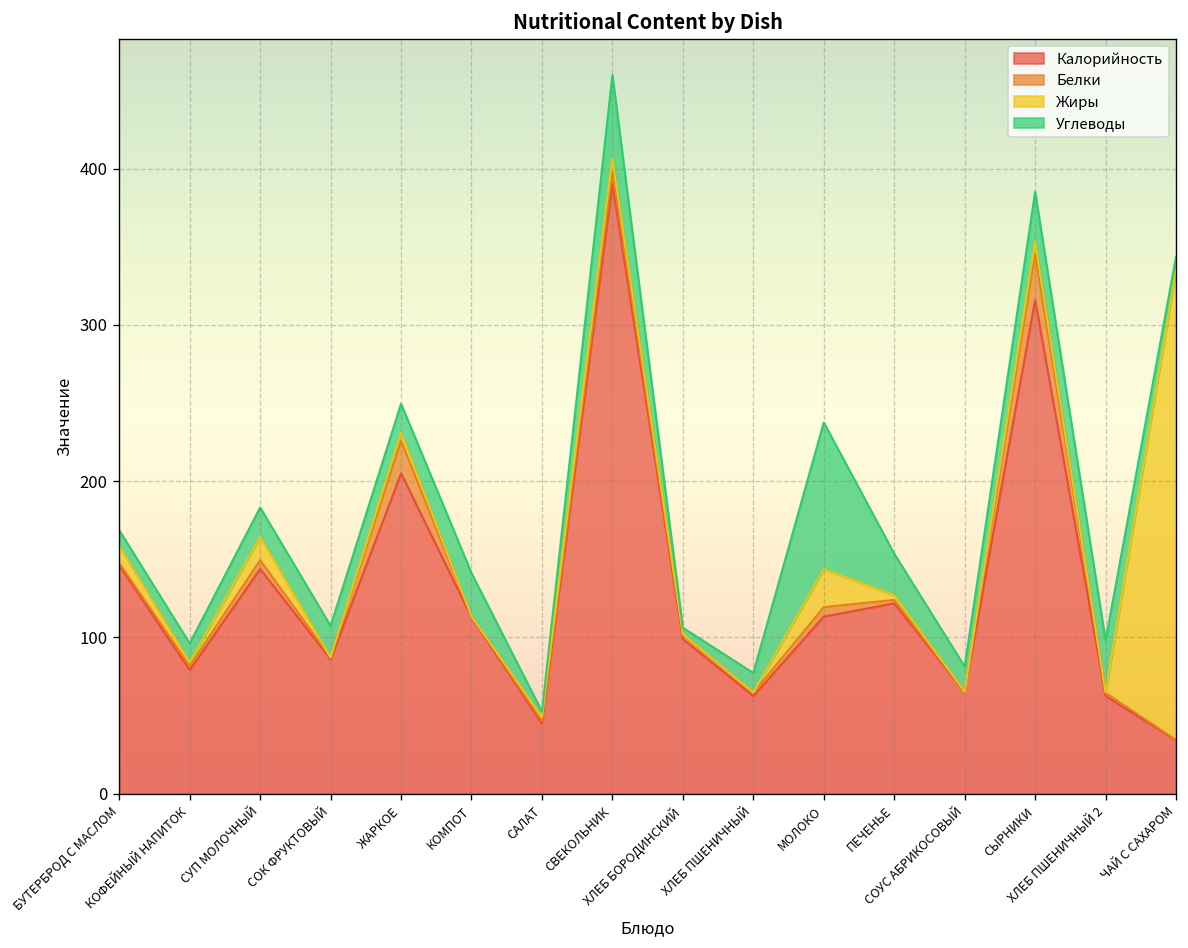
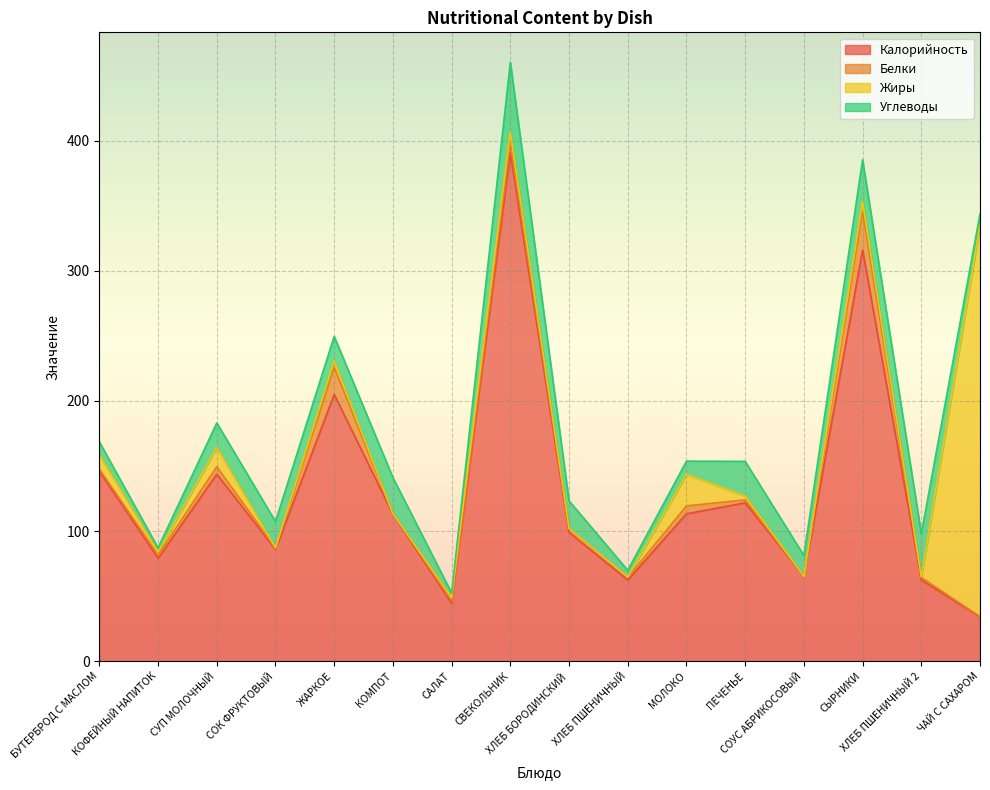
  {
    "Жиры": {
      "БУТЕРБРОД С МАСЛОМ": 11,
      "КОФЕЙНЫЙ НАПИТОК": 2,
      "СУП МОЛОЧНЫЙ": 15,
      "ЖАРКОЕ": 5,
      "САЛАТ": 3,
      "СВЕКОЛЬНИК": 9,
      "МОЛОКО": 24,
      "ПЕЧЕНЬЕ": 3,
      "СЫРНИКИ": 8,
      "ЧАЙ С САХАРОМ": 301
    },
    "Углеводы": {
      "БУТЕРБРОД С МАСЛОМ": 10,
-     "КОФЕЙНЫЙ НАПИТОК": 12,
+     "КОФЕЙНЫЙ НАПИТОК": 3,
      "СУП МОЛОЧНЫЙ": 19,
      "СОК ФРУКТОВЫЙ": 20,
      "ЖАРКОЕ": 19,
      "КОМПОТ": 28,
      "САЛАТ": 4,
      "СВЕКОЛЬНИК": 53,
-     "ХЛЕБ БОРОДИНСКИЙ": 4,
-     "ХЛЕБ ПШЕНИЧНЫЙ": 13,
-     "МОЛОКО": 94,
+     "ХЛЕБ БОРОДИНСКИЙ": 21,
+     "ХЛЕБ ПШЕНИЧНЫЙ": 5,
+     "МОЛОКО": 10,
      "ПЕЧЕНЬЕ": 27,
      "СОУС АБРИКОСОВЫЙ": 16,
      "СЫРНИКИ": 32,
      "ХЛЕБ ПШЕНИЧНЫЙ 2": 33,
      "ЧАЙ С САХАРОМ": 8
    }
  }
